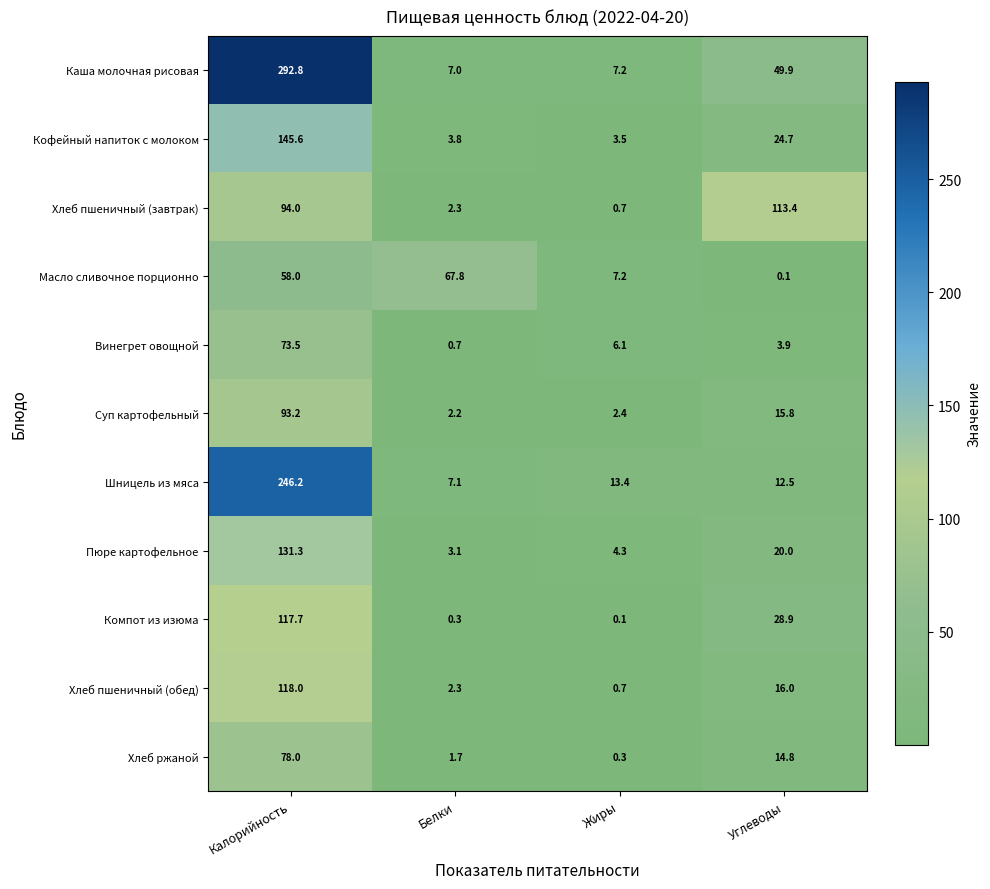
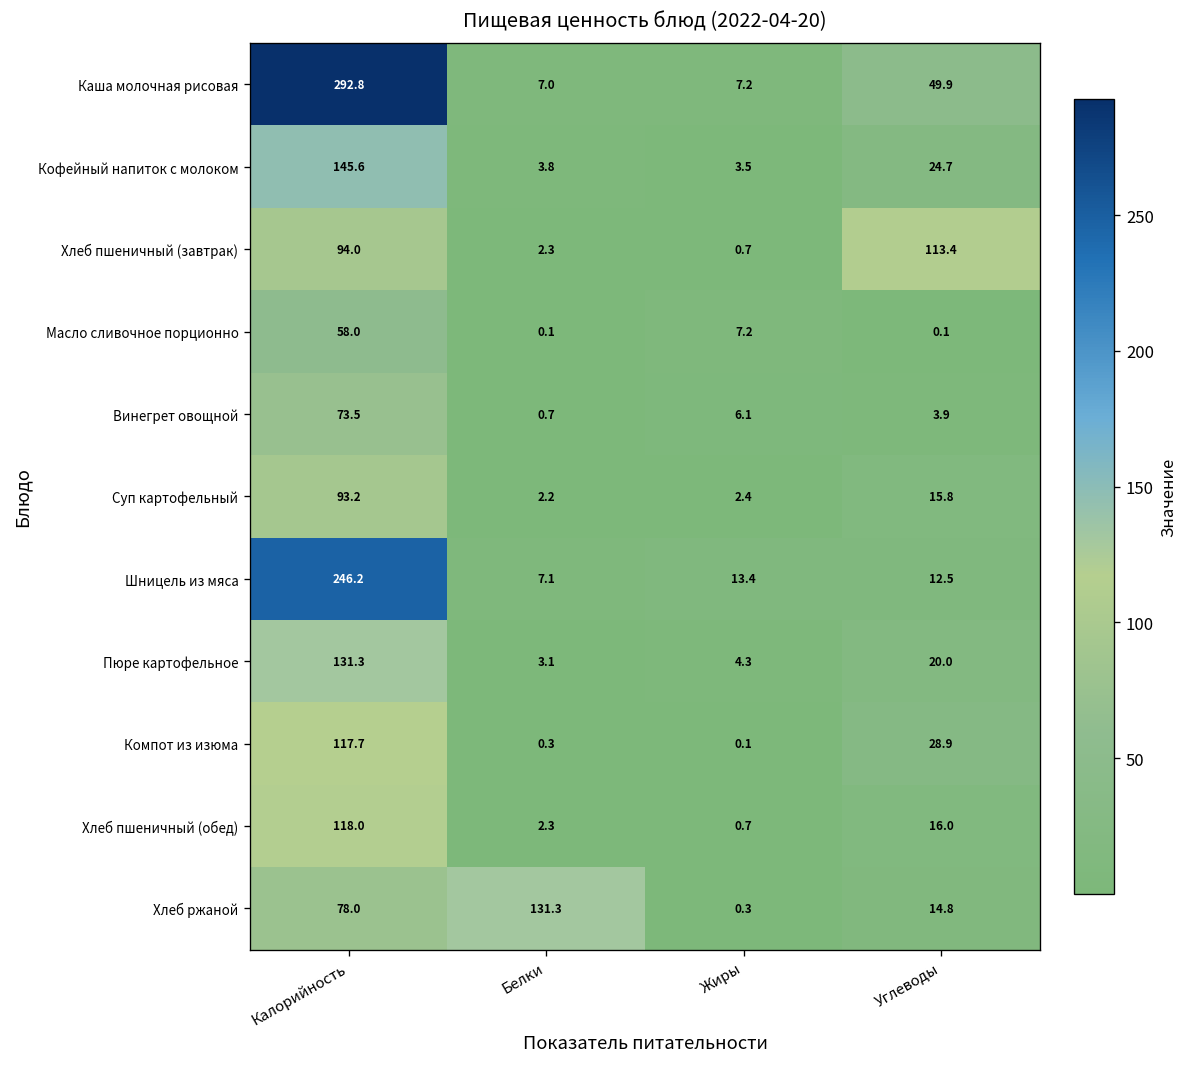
  {
    "Каша молочная рисовая": {
      "Калорийность": 292.8,
      "Белки": 7.0,
      "Жиры": 7.2,
      "Углеводы": 49.9
    },
    "Кофейный напиток с молоком": {
      "Калорийность": 145.6,
      "Белки": 3.8,
      "Жиры": 3.5,
      "Углеводы": 24.7
    },
    "Хлеб пшеничный (завтрак)": {
      "Калорийность": 94.0,
      "Белки": 2.3,
      "Жиры": 0.7,
      "Углеводы": 113.4
    },
    "Масло сливочное порционно": {
      "Калорийность": 58.0,
-     "Белки": 67.8,
+     "Белки": 0.1,
      "Жиры": 7.2,
      "Углеводы": 0.1
    },
    "Винегрет овощной": {
      "Калорийность": 73.5,
      "Белки": 0.7,
      "Жиры": 6.1,
      "Углеводы": 3.9
    },
    "Суп картофельный": {
      "Калорийность": 93.2,
      "Белки": 2.2,
      "Жиры": 2.4,
      "Углеводы": 15.8
    },
    "Шницель из мяса": {
      "Калорийность": 246.2,
      "Белки": 7.1,
      "Жиры": 13.4,
      "Углеводы": 12.5
    },
    "Пюре картофельное": {
      "Калорийность": 131.3,
      "Белки": 3.1,
      "Жиры": 4.3,
      "Углеводы": 20.0
    },
    "Компот из изюма": {
      "Калорийность": 117.7,
      "Белки": 0.3,
      "Жиры": 0.1,
      "Углеводы": 28.9
    },
    "Хлеб пшеничный (обед)": {
      "Калорийность": 118.0,
      "Белки": 2.3,
      "Жиры": 0.7,
      "Углеводы": 16.0
    },
    "Хлеб ржаной": {
      "Калорийность": 78.0,
-     "Белки": 1.7,
+     "Белки": 131.3,
      "Жиры": 0.3,
      "Углеводы": 14.8
    }
  }
